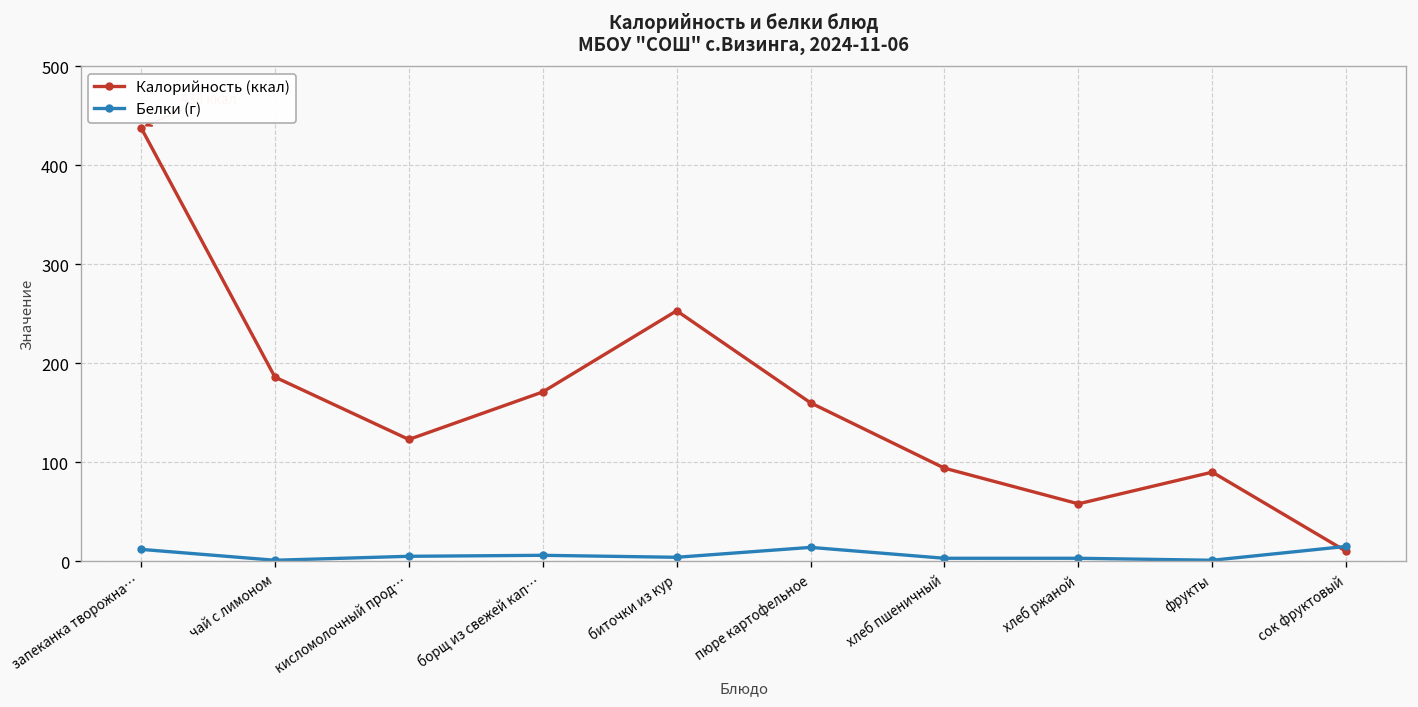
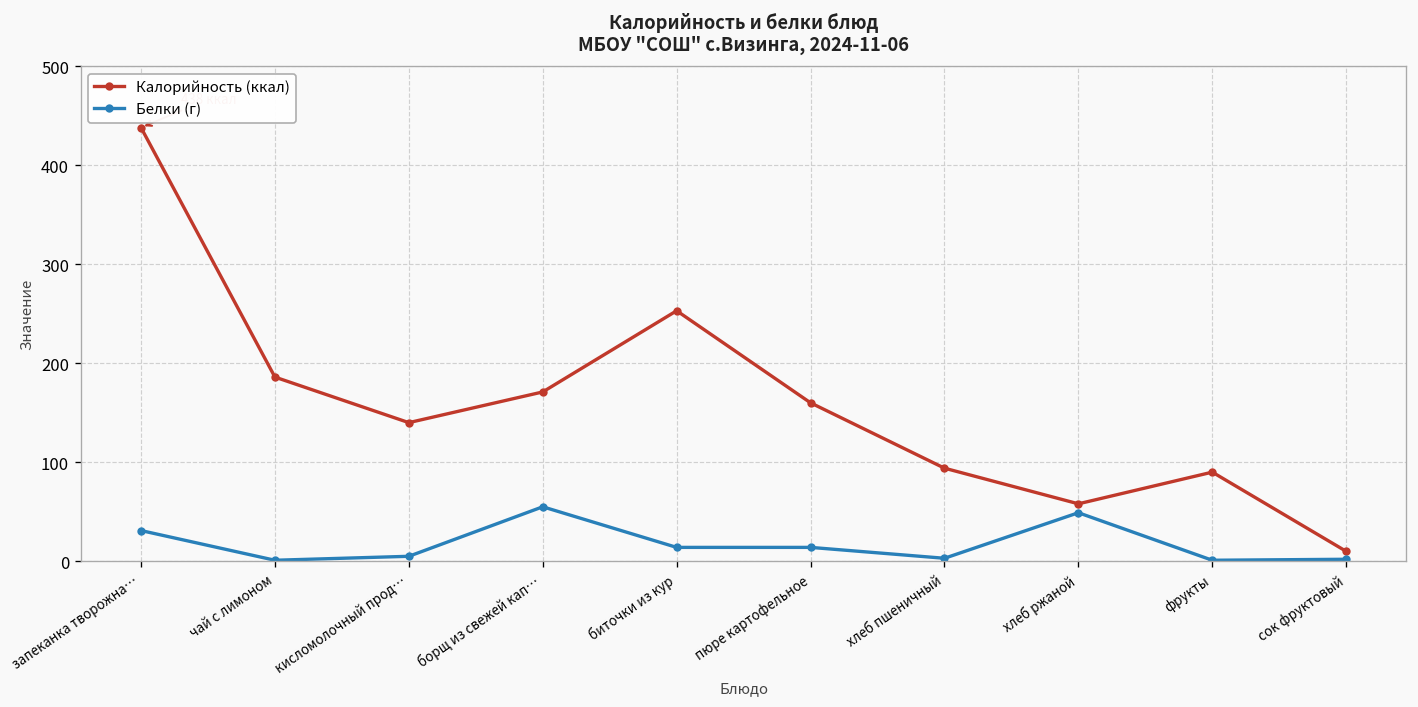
  {
    "Калорийность (ккал)": {
      "чай с лимоном": 190,
-     "кисломолочный прод…": 120,
+     "кисломолочный прод…": 140,
      "борщ из свежей кап…": 170,
      "биточки из кур": 250,
      "пюре картофельное": 160,
      "хлеб пшеничный": 90,
      "хлеб ржаной": 60,
      "фрукты": 90,
      "сок фруктовый": 10
    },
    "Белки (г)": {
-     "запеканка творожна…": 10,
+     "запеканка творожна…": 30,
      "чай с лимоном": 0,
      "кисломолочный прод…": 10,
-     "борщ из свежей кап…": 10,
-     "биточки из кур": 0,
+     "борщ из свежей кап…": 60,
+     "биточки из кур": 10,
      "пюре картофельное": 10,
      "хлеб пшеничный": 0,
-     "хлеб ржаной": 0,
+     "хлеб ржаной": 50,
      "фрукты": 0,
-     "сок фруктовый": 20
+     "сок фруктовый": 0
    }
  }
